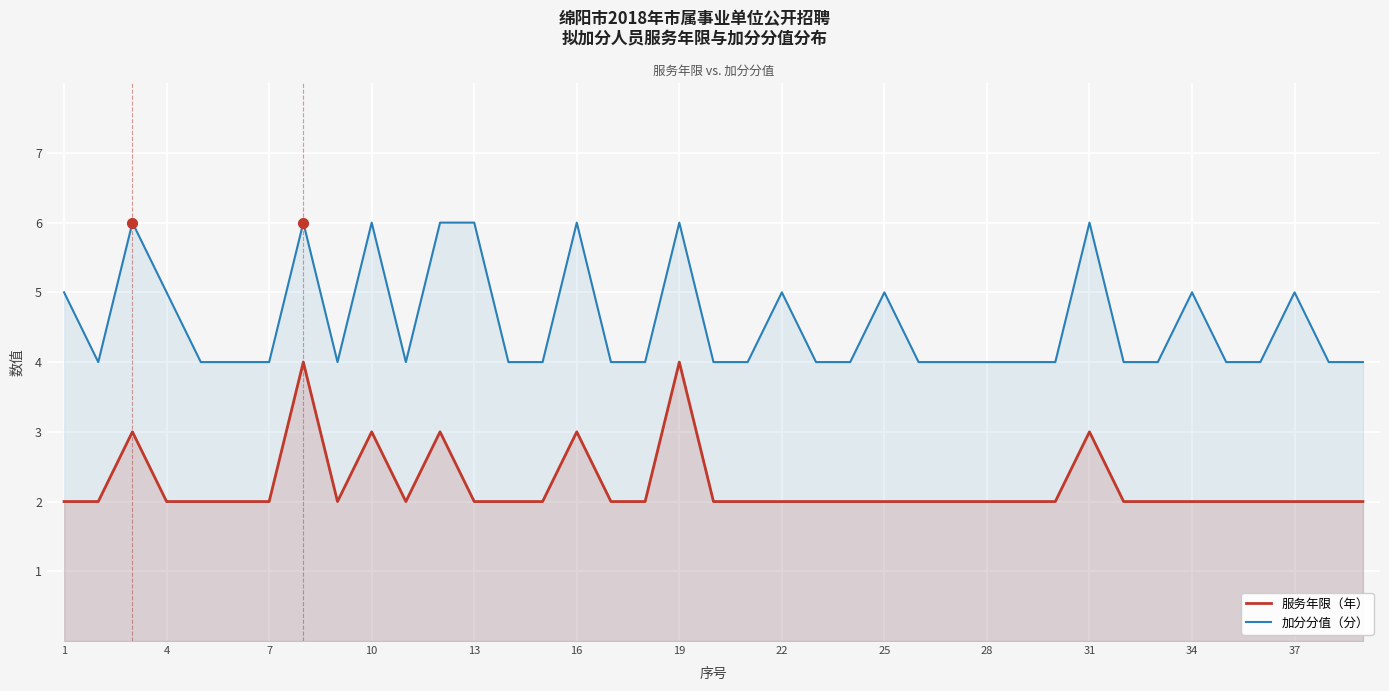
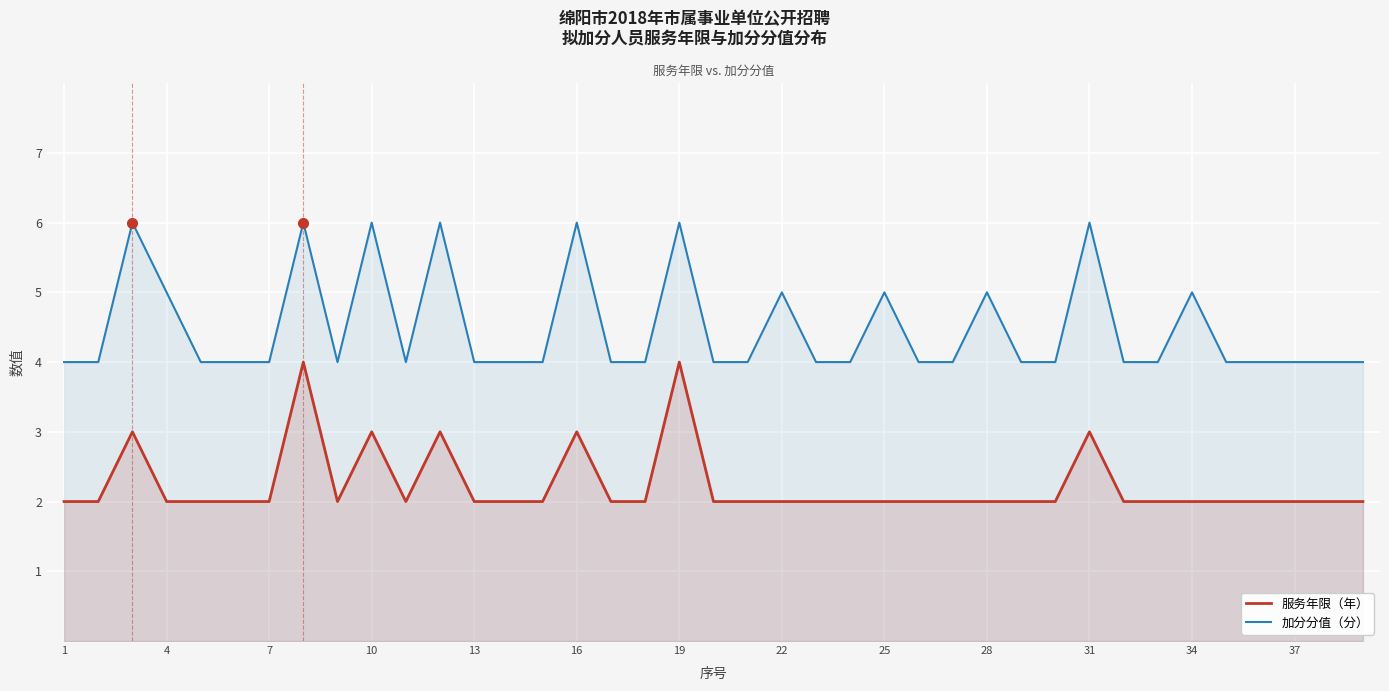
  {
    "加分分值（分）": {
-     "1": 5,
+     "1": 4,
      "4": 5,
      "7": 4,
      "10": 6,
-     "13": 6,
+     "13": 4,
      "16": 6,
      "19": 6,
      "22": 5,
      "25": 5,
-     "28": 4,
+     "28": 5,
      "31": 6,
      "34": 5,
-     "37": 5
+     "37": 4
    }
  }
